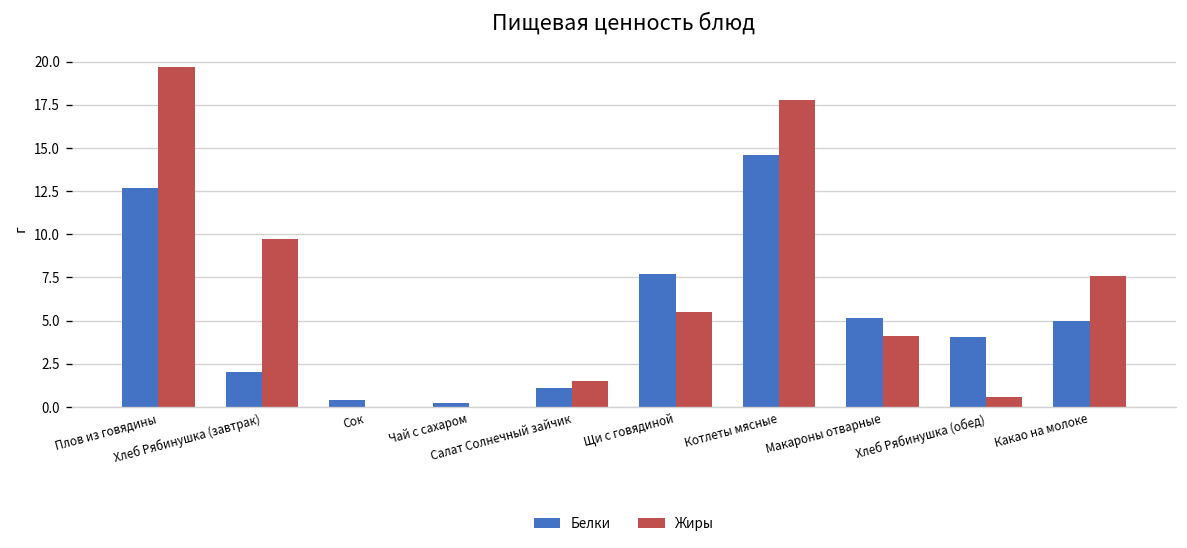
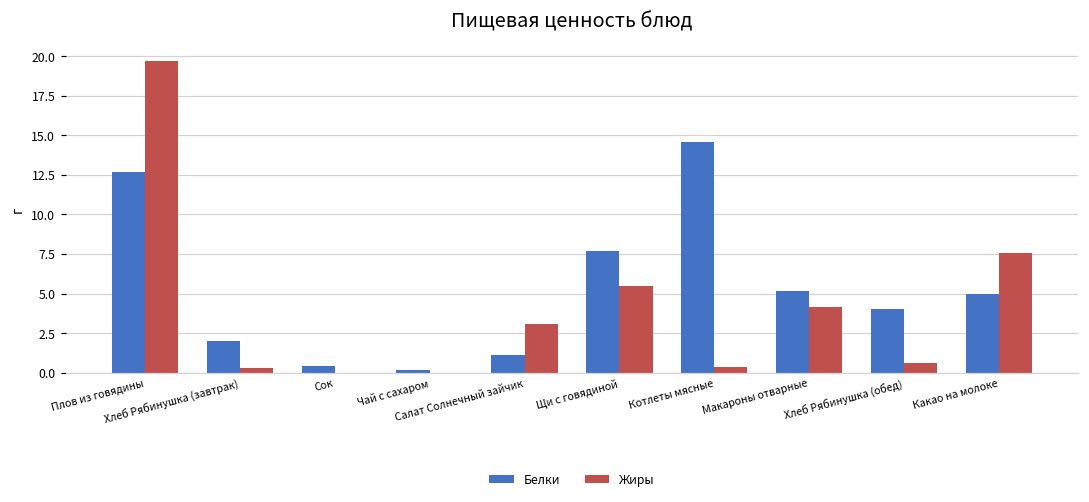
  {
    "Белки": {
      "Плов из говядины": 12.7,
      "Хлеб Рябинушка (завтрак)": 2.0,
      "Сок": 0.4,
      "Чай с сахаром": 0.2,
      "Салат Солнечный зайчик": 1.1,
      "Щи с говядиной": 7.7,
      "Котлеты мясные": 14.6,
      "Макароны отварные": 5.2,
      "Хлеб Рябинушка (обед)": 4.1,
      "Какао на молоке": 5.0
    },
    "Жиры": {
      "Плов из говядины": 19.7,
-     "Хлеб Рябинушка (завтрак)": 9.7,
+     "Хлеб Рябинушка (завтрак)": 0.3,
      "Сок": 0.0,
      "Чай с сахаром": 0.0,
-     "Салат Солнечный зайчик": 1.5,
+     "Салат Солнечный зайчик": 3.1,
      "Щи с говядиной": 5.5,
-     "Котлеты мясные": 17.8,
+     "Котлеты мясные": 0.3,
      "Макароны отварные": 4.1,
      "Хлеб Рябинушка (обед)": 0.6,
      "Какао на молоке": 7.6
    }
  }
